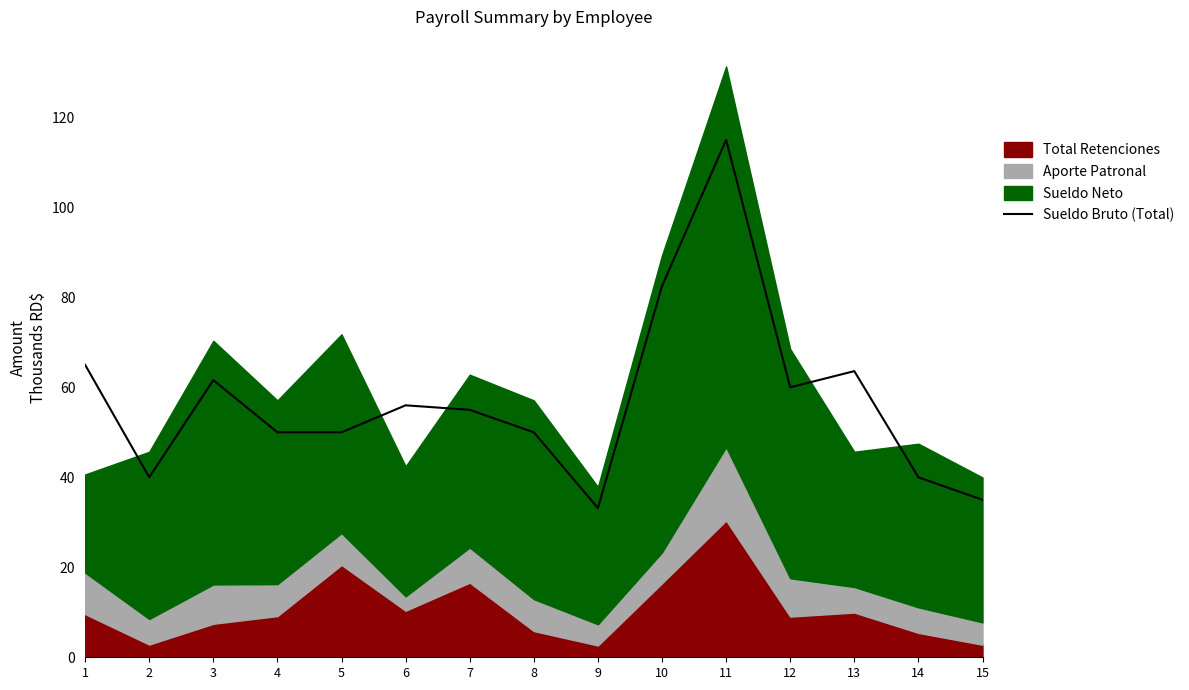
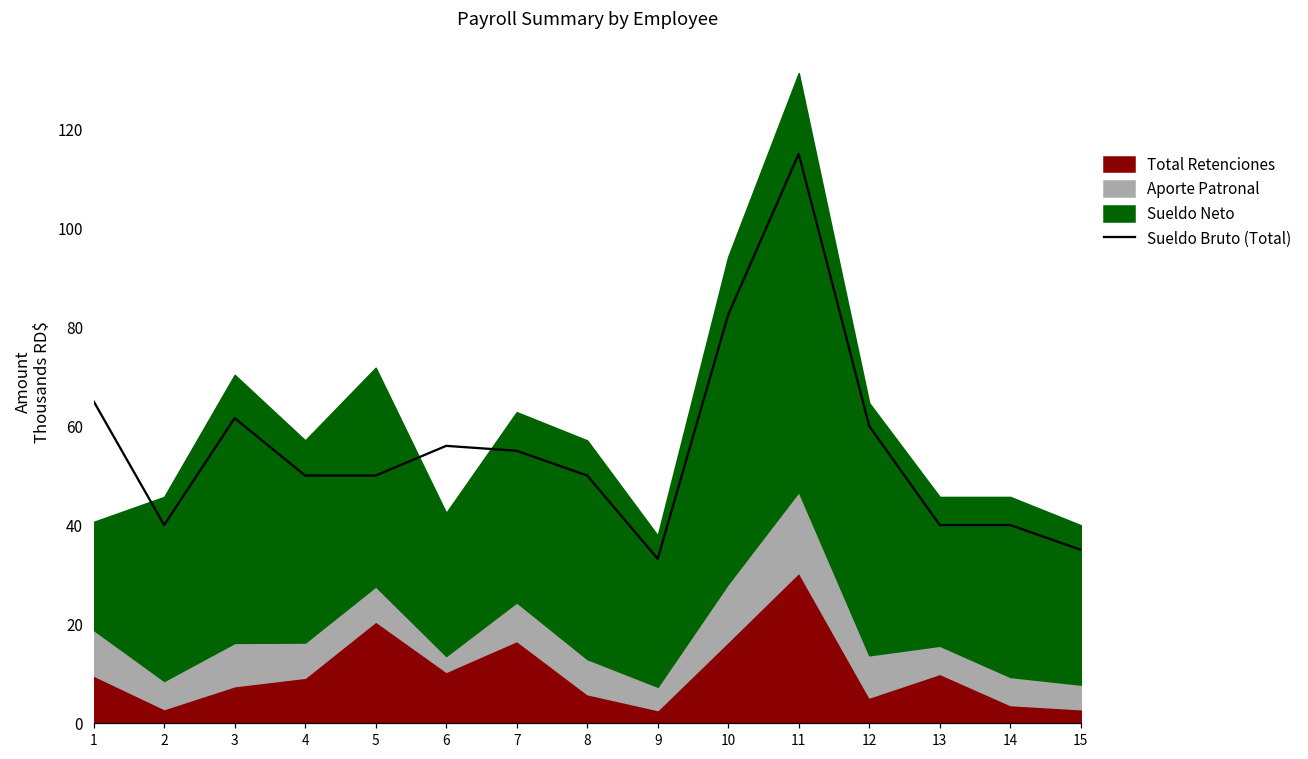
  {
    "Sueldo Bruto (Total)": {
      "1": 65,
      "2": 40,
      "3": 62,
      "4": 50,
      "5": 50,
      "6": 56,
      "7": 55,
      "8": 50,
      "9": 33,
      "10": 83,
      "11": 115,
      "12": 60,
-     "13": 64,
+     "13": 40,
      "14": 40,
      "15": 35
    },
    "Total Retenciones": {
-     "12": 9,
-     "14": 5
+     "12": 5,
+     "14": 4
    },
    "Aporte Patronal": {
-     "10": 7
+     "10": 12
    },
    "Sueldo Neto": {
      "1": 22,
      "2": 37,
      "3": 54,
      "4": 41,
      "5": 44,
      "6": 29,
      "7": 38,
      "8": 44,
      "9": 31,
      "10": 66,
      "11": 85,
      "12": 51,
      "13": 30,
      "14": 36,
      "15": 32
    }
  }
